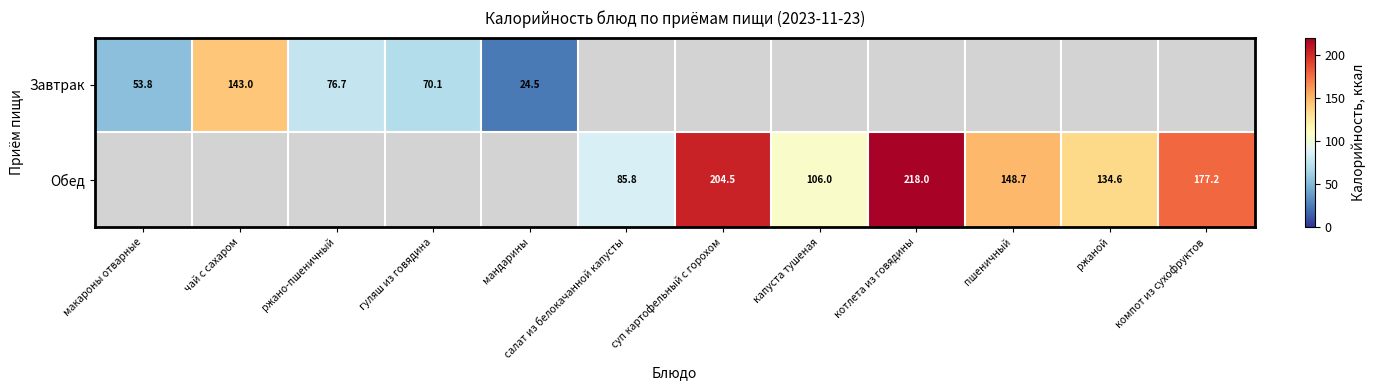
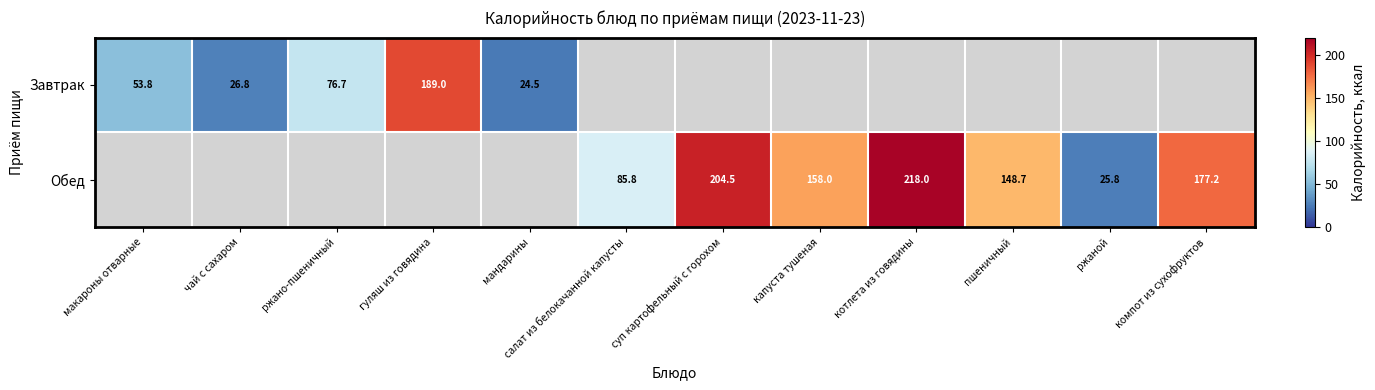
  {
    "Завтрак": {
      "макароны отварные": 53.8,
-     "чай с сахаром": 143.0,
+     "чай с сахаром": 26.8,
      "ржано-пшеничный": 76.7,
-     "гуляш из говядина": 70.1,
+     "гуляш из говядина": 189.0,
      "мандарины": 24.5
    },
    "Обед": {
      "салат из белокачанной капусты": 85.8,
      "суп картофельный с горохом": 204.5,
-     "капуста тушеная": 106.0,
+     "капуста тушеная": 158.0,
      "котлета из говядины": 218.0,
      "пшеничный": 148.7,
-     "ржаной": 134.6,
+     "ржаной": 25.8,
      "компот из сухофруктов": 177.2
    }
  }
